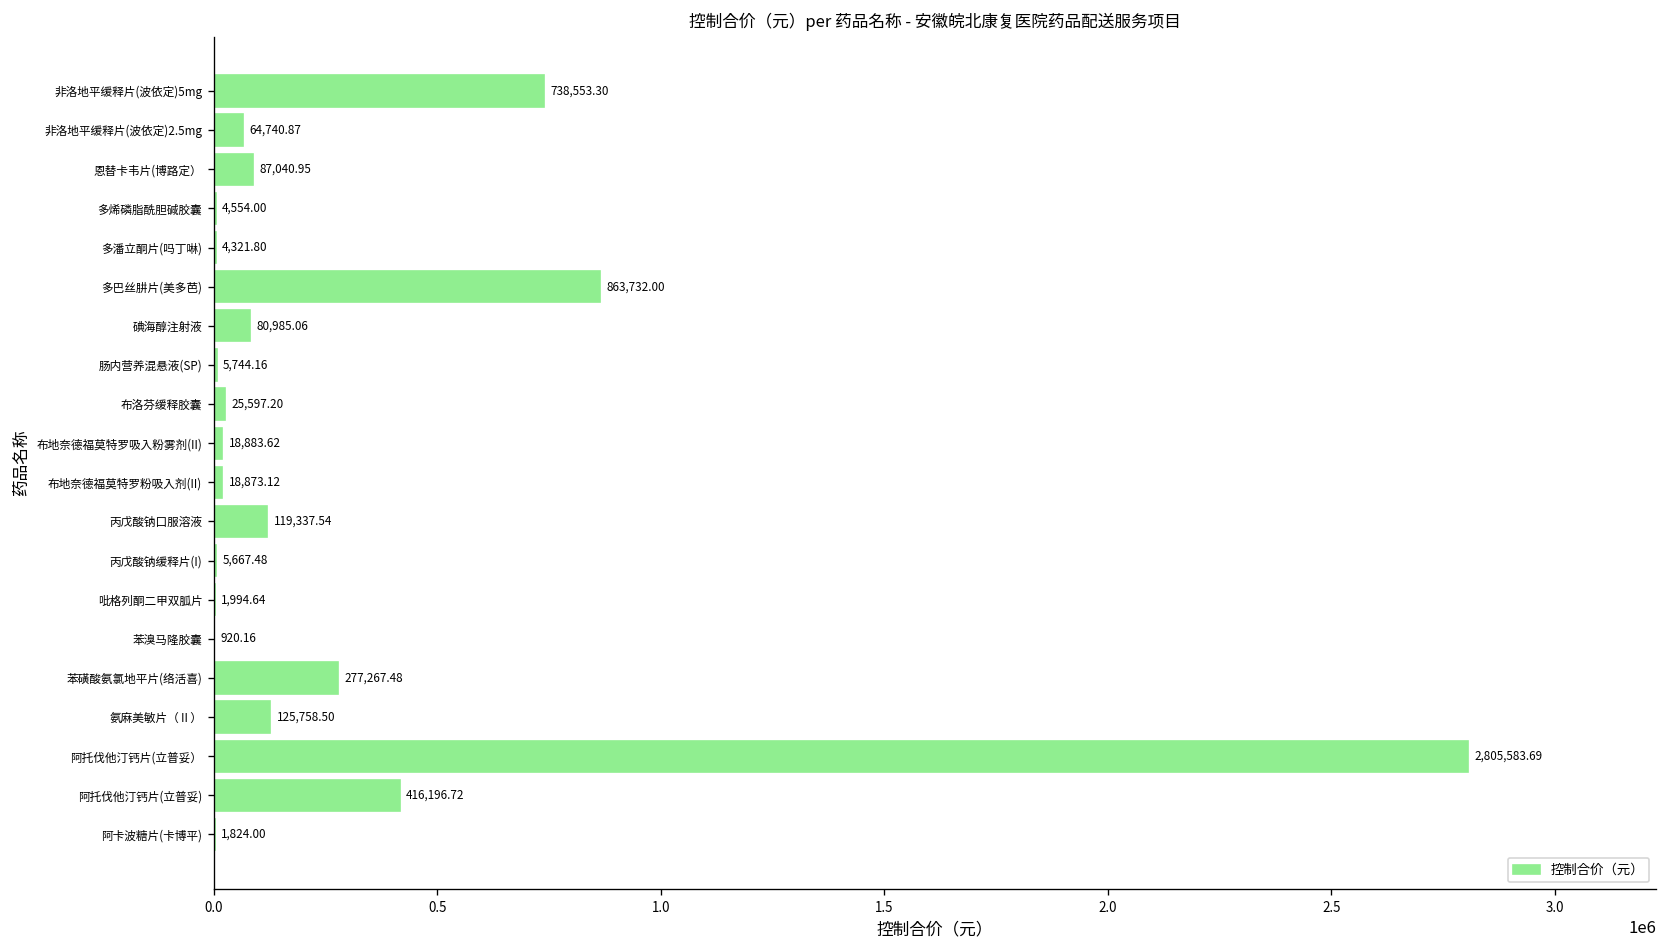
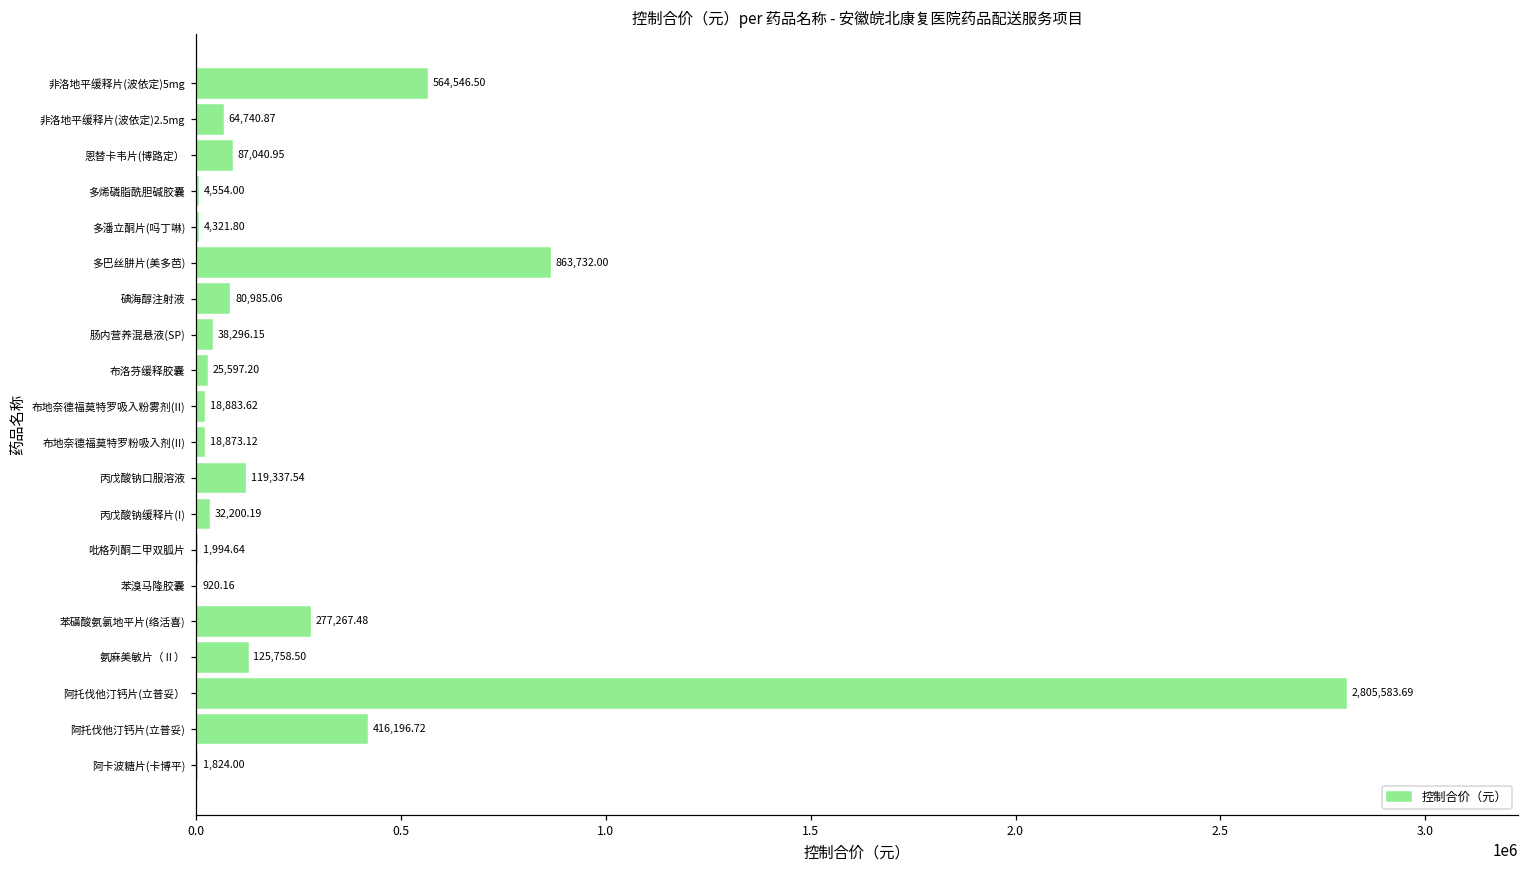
  {
-   "非洛地平缓释片(波依定)5mg": "738,553.30",
+   "非洛地平缓释片(波依定)5mg": "564,546.50",
    "非洛地平缓释片(波依定)2.5mg": "64,740.87",
    "恩替卡韦片(博路定）": "87,040.95",
    "多烯磷脂酰胆碱胶囊": "4,554.00",
    "多潘立酮片(吗丁啉)": "4,321.80",
    "多巴丝肼片(美多芭)": "863,732.00",
    "碘海醇注射液": "80,985.06",
-   "肠内营养混悬液(SP)": "5,744.16",
+   "肠内营养混悬液(SP)": "38,296.15",
    "布洛芬缓释胶囊": "25,597.20",
    "布地奈德福莫特罗吸入粉雾剂(II)": "18,883.62",
    "布地奈德福莫特罗粉吸入剂(II)": "18,873.12",
    "丙戊酸钠口服溶液": "119,337.54",
-   "丙戊酸钠缓释片(I)": "5,667.48",
+   "丙戊酸钠缓释片(I)": "32,200.19",
    "吡格列酮二甲双胍片": "1,994.64",
    "苯溴马隆胶囊": "920.16",
    "苯磺酸氨氯地平片(络活喜)": "277,267.48",
    "氨麻美敏片（Ⅱ）": "125,758.50",
    "阿托伐他汀钙片(立普妥）": "2,805,583.69",
    "阿托伐他汀钙片(立普妥)": "416,196.72",
    "阿卡波糖片(卡博平)": "1,824.00"
  }
